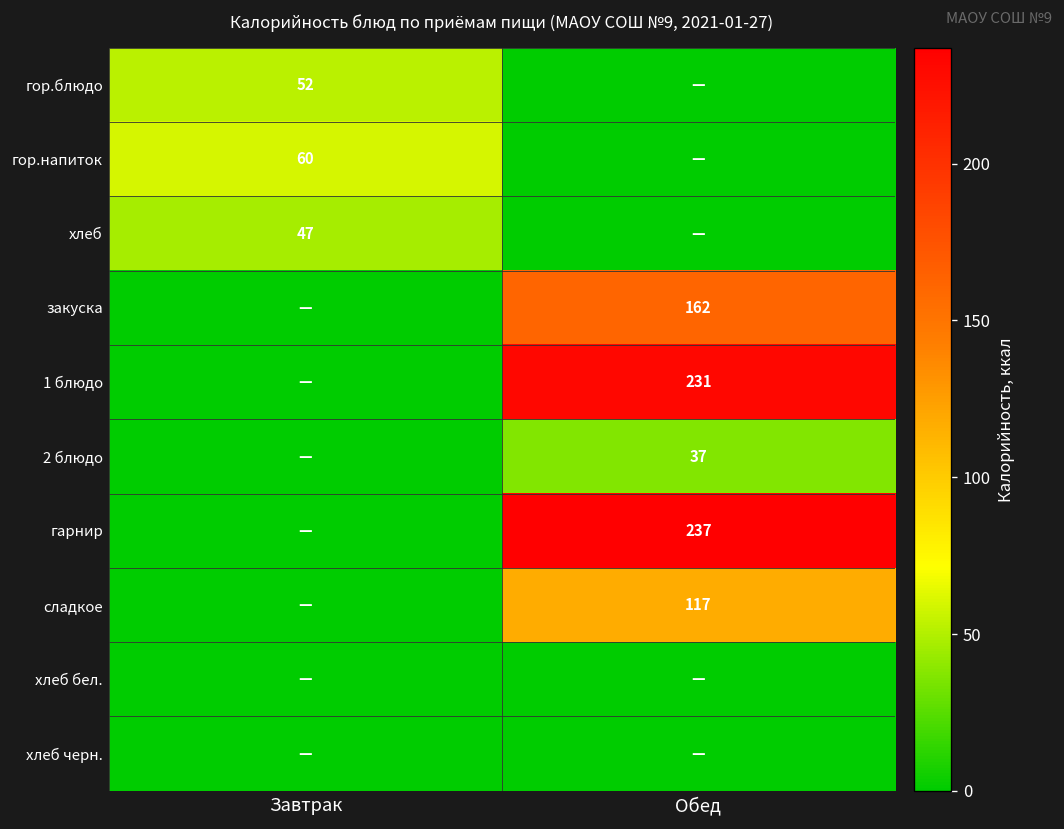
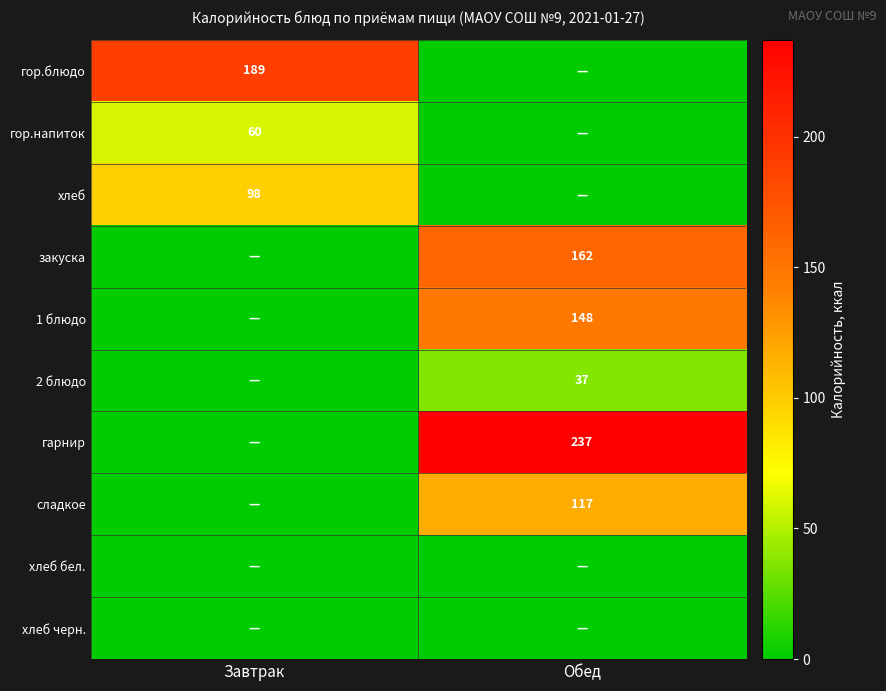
  {
    "гор.блюдо": {
-     "Завтрак": 52
+     "Завтрак": 189
    },
    "гор.напиток": {
      "Завтрак": 60
    },
    "хлеб": {
-     "Завтрак": 47
+     "Завтрак": 98
    },
    "закуска": {
      "Обед": 162
    },
    "1 блюдо": {
-     "Обед": 231
+     "Обед": 148
    },
    "2 блюдо": {
      "Обед": 37
    },
    "гарнир": {
      "Обед": 237
    },
    "сладкое": {
      "Обед": 117
    }
  }
